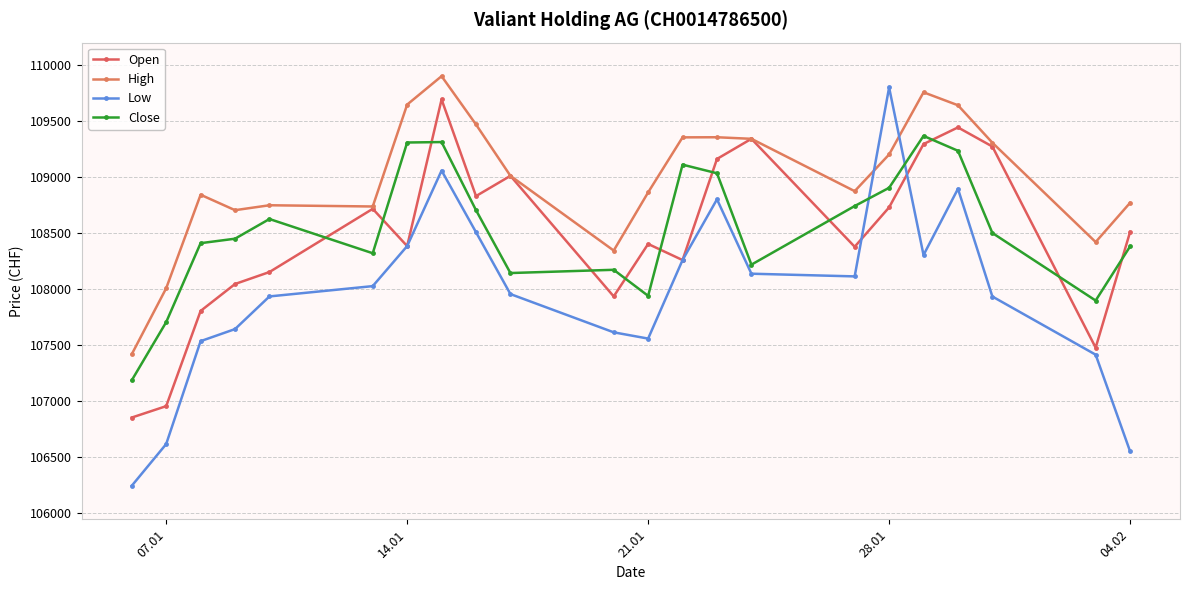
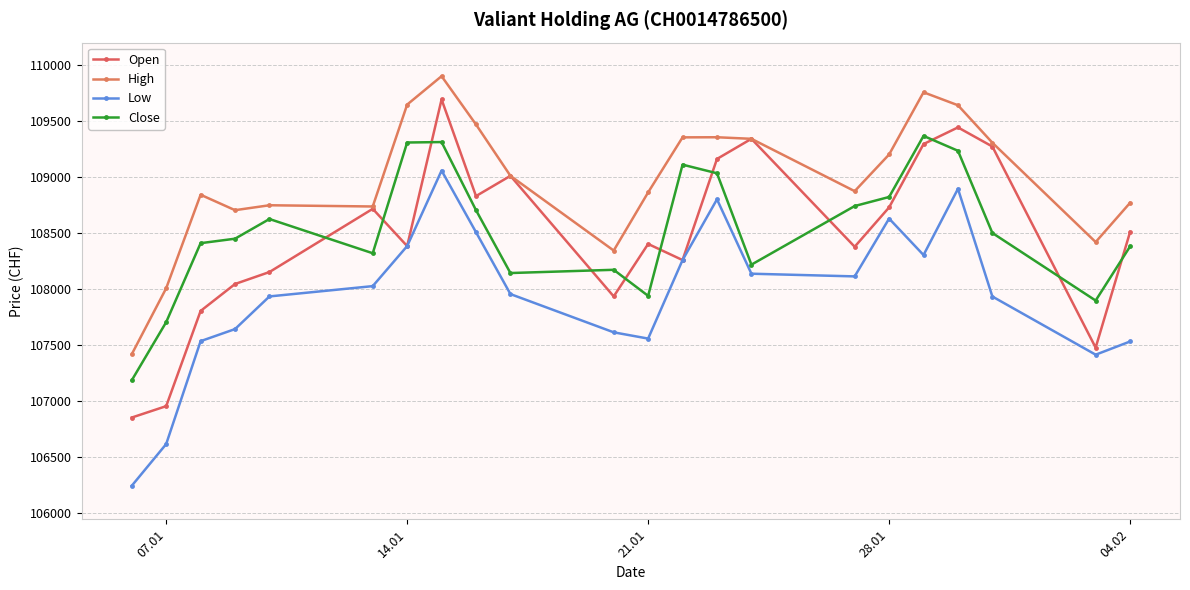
  {
    "Low": {
      "07.01": 106610,
      "21.01": 107560,
-     "28.01": 109800,
-     "04.02": 106550
+     "28.01": 108630,
+     "04.02": 107530
    },
    "Close": {
      "07.01": 107700,
      "14.01": 109310,
      "21.01": 107940,
-     "28.01": 108900,
+     "28.01": 108820,
      "04.02": 108380
    }
  }
